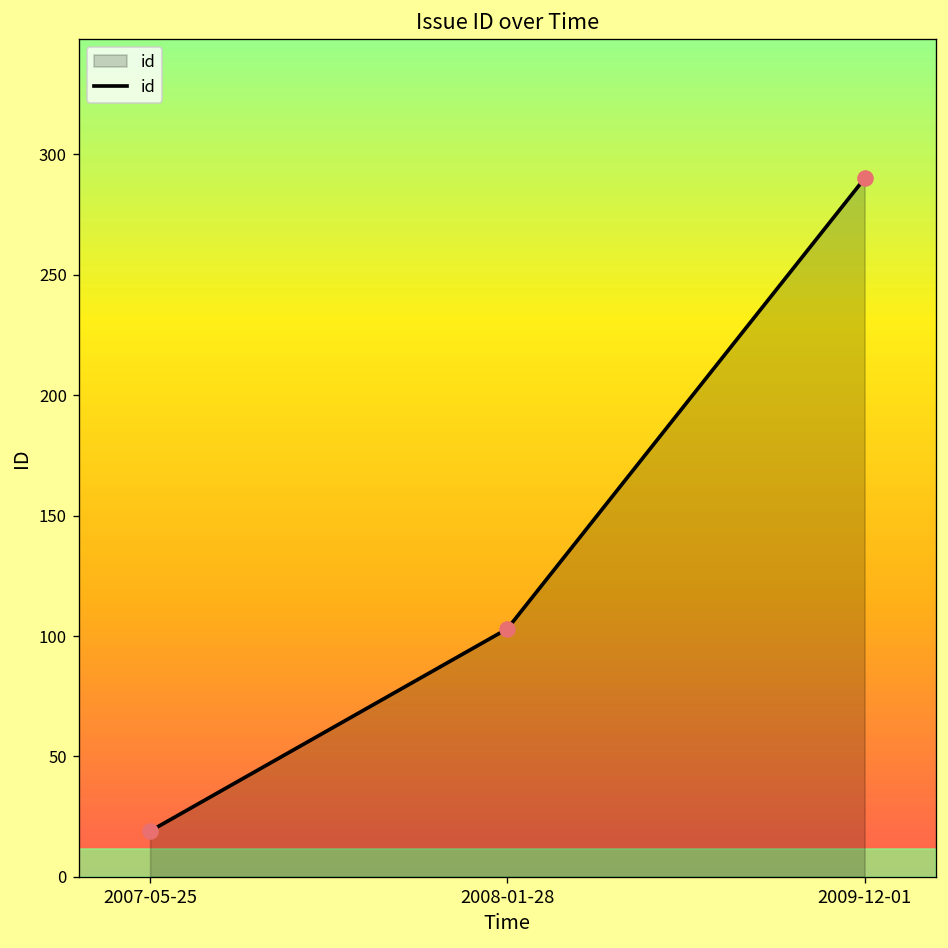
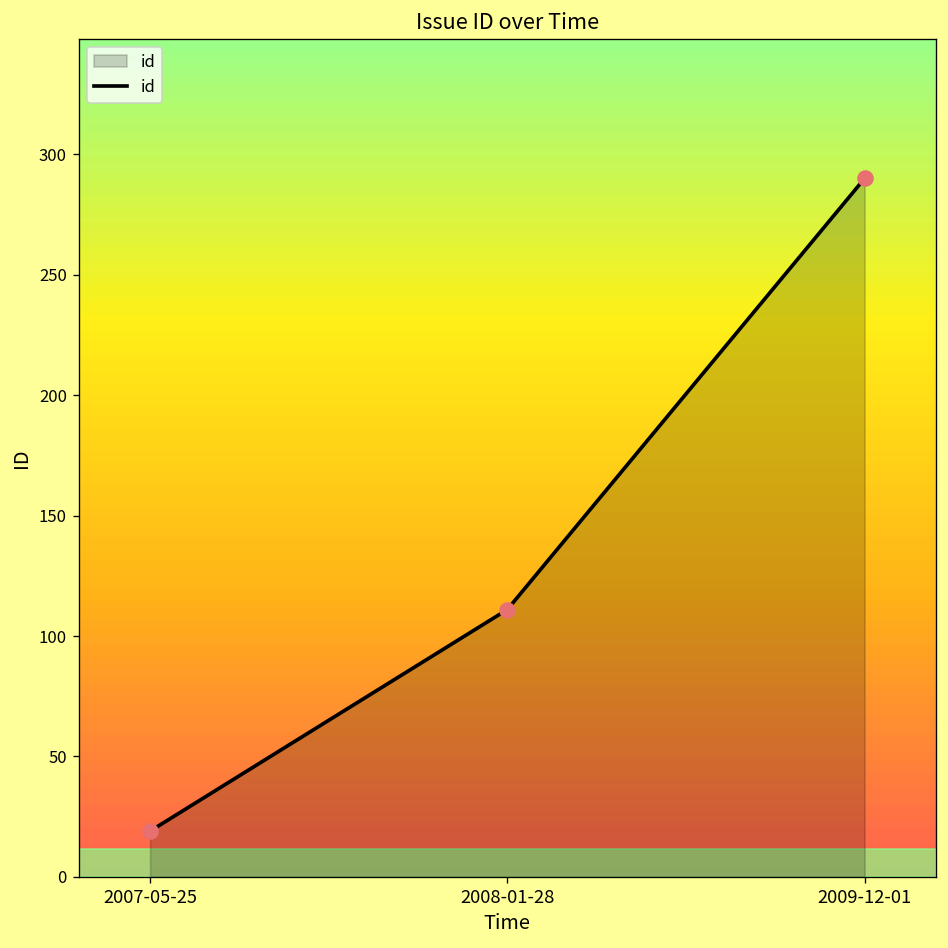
  {
    "2007-05-25": 19,
-   "2008-01-28": 103,
+   "2008-01-28": 111,
    "2009-12-01": 290
  }
